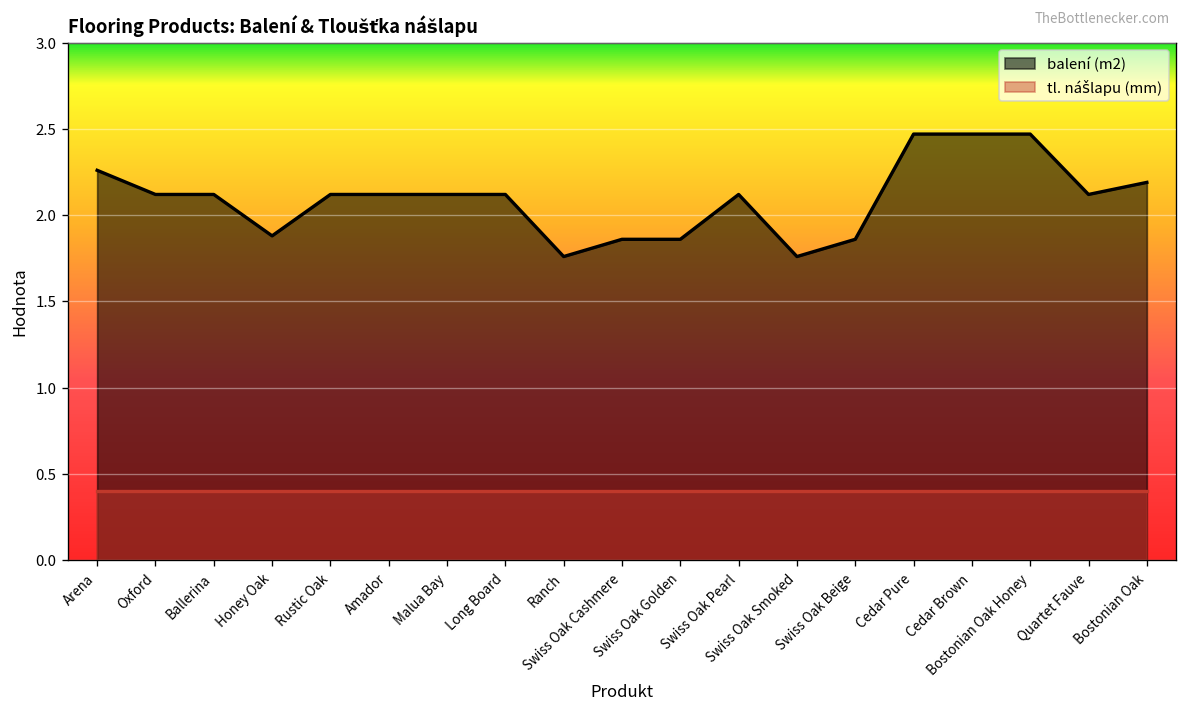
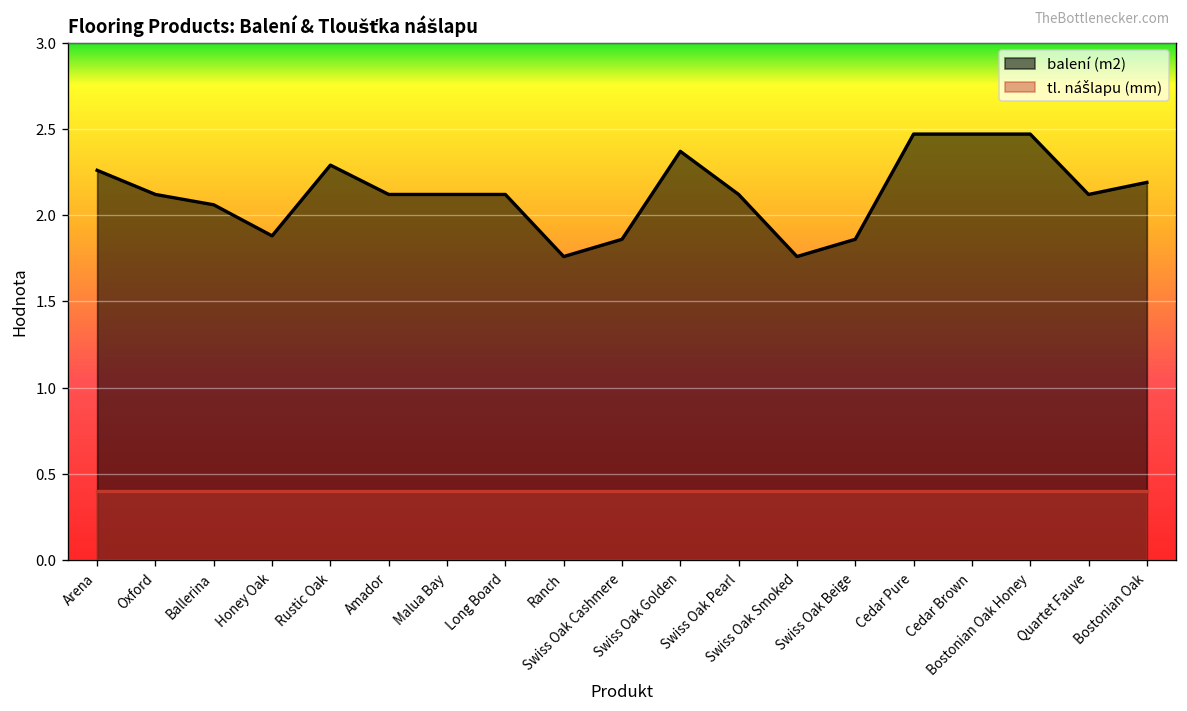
  {
    "balení (m2)": {
      "Arena": 2.26,
      "Oxford": 2.12,
-     "Ballerina": 2.12,
+     "Ballerina": 2.06,
      "Honey Oak": 1.88,
-     "Rustic Oak": 2.12,
+     "Rustic Oak": 2.29,
      "Amador": 2.12,
      "Malua Bay": 2.12,
      "Long Board": 2.12,
      "Ranch": 1.76,
      "Swiss Oak Cashmere": 1.86,
-     "Swiss Oak Golden": 1.86,
+     "Swiss Oak Golden": 2.37,
      "Swiss Oak Pearl": 2.12,
      "Swiss Oak Smoked": 1.76,
      "Swiss Oak Beige": 1.86,
      "Cedar Pure": 2.47,
      "Cedar Brown": 2.47,
      "Bostonian Oak Honey": 2.47,
      "Quartet Fauve": 2.12,
      "Bostonian Oak": 2.19
    },
    "tl. nášlapu (mm)": {
      "Arena": 0.40,
      "Oxford": 0.40,
      "Ballerina": 0.40,
      "Honey Oak": 0.40,
      "Rustic Oak": 0.40,
      "Amador": 0.40,
      "Malua Bay": 0.40,
      "Long Board": 0.40,
      "Ranch": 0.40,
      "Swiss Oak Cashmere": 0.40,
      "Swiss Oak Golden": 0.40,
      "Swiss Oak Pearl": 0.40,
      "Swiss Oak Smoked": 0.40,
      "Swiss Oak Beige": 0.40,
      "Cedar Pure": 0.40,
      "Cedar Brown": 0.40,
      "Bostonian Oak Honey": 0.40,
      "Quartet Fauve": 0.40,
      "Bostonian Oak": 0.40
    }
  }
